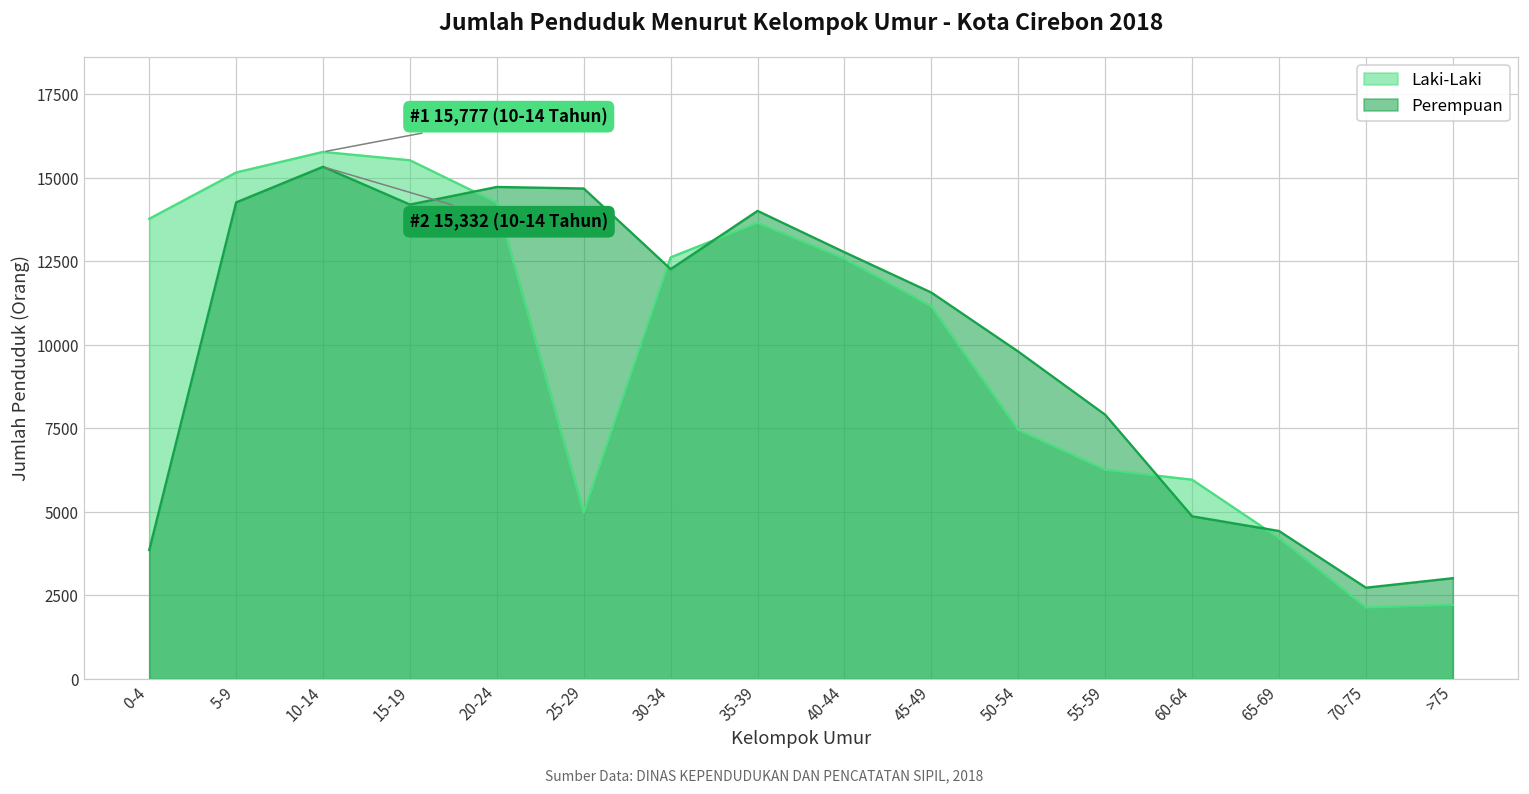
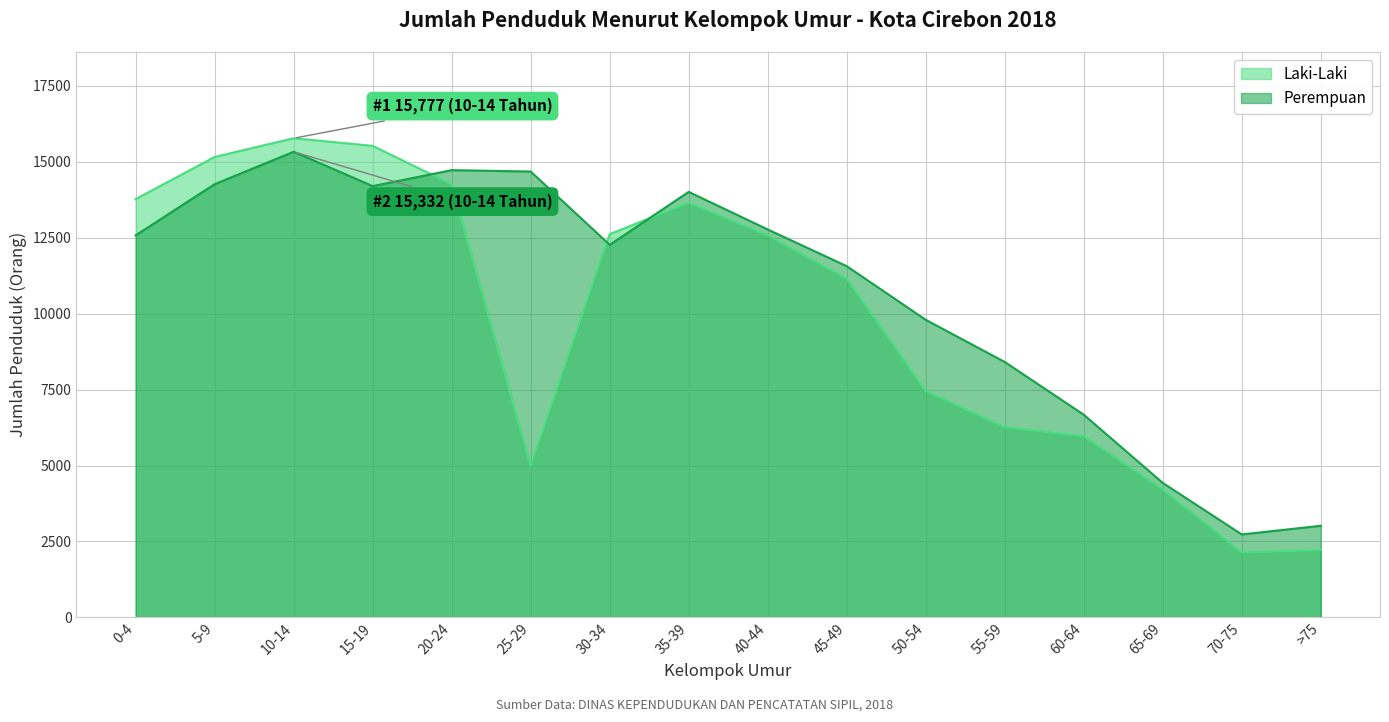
  {
    "Laki-Laki": {
      "0-4": 13800,
      "5-9": 15200,
      "15-19": 15500,
      "25-29": 5000,
      "30-34": 12600,
      "35-39": 13700,
      "40-44": 12600,
      "45-49": 11200,
      "50-54": 7500,
      "55-59": 6300,
      "60-64": 6000,
      "65-69": 4200,
      "70-75": 2100,
      ">75": 2200
    },
    "Perempuan": {
-     "0-4": 3900,
+     "0-4": 12600,
      "5-9": 14300,
      "10-14": 15300,
      "30-34": 12300,
      "35-39": 14000,
      "40-44": 12800,
      "45-49": 11600,
      "50-54": 9800,
-     "55-59": 7900,
-     "60-64": 4900,
+     "55-59": 8400,
+     "60-64": 6700,
      "65-69": 4400,
      "70-75": 2700,
      ">75": 3000
    }
  }
